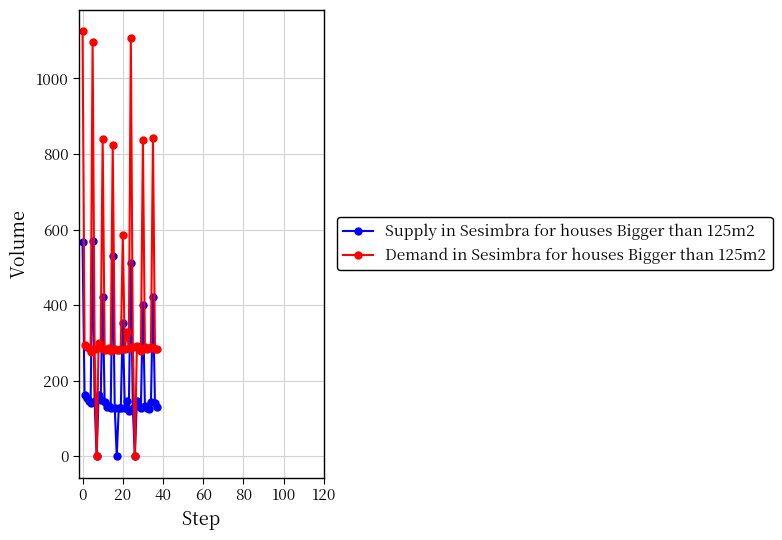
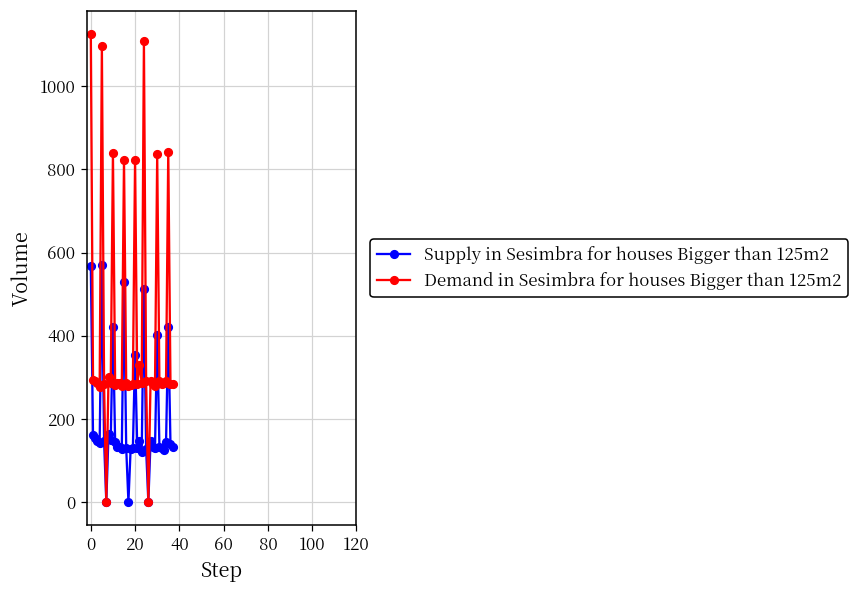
  {
    "Supply in Sesimbra for houses Bigger than 125m2": {
      "0": 570,
      "20": 350
    },
    "Demand in Sesimbra for houses Bigger than 125m2": {
      "0": 1130,
-     "20": 590
+     "20": 820
    }
  }
